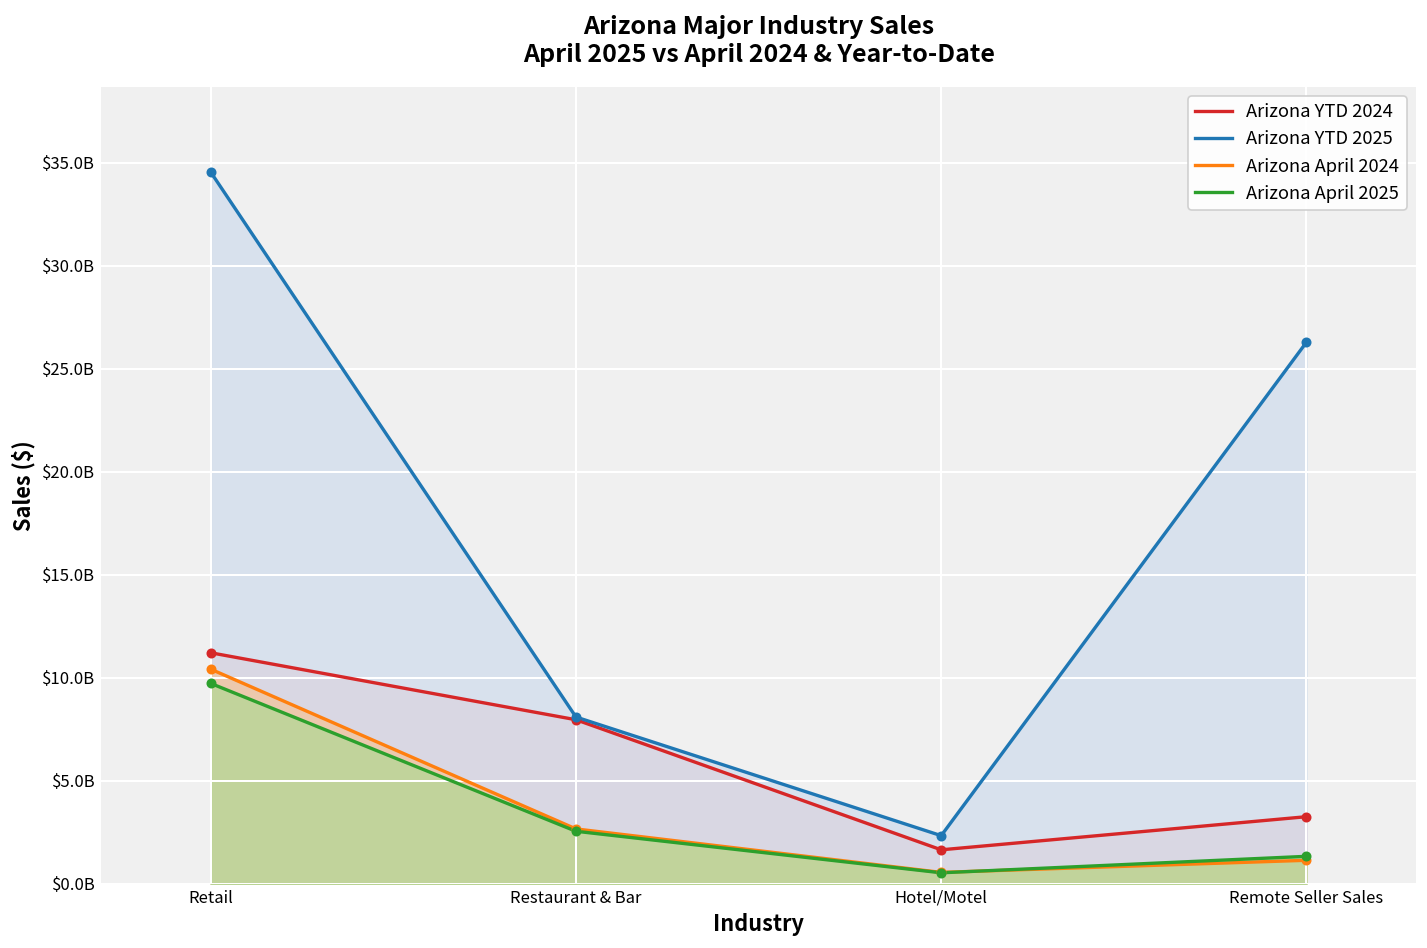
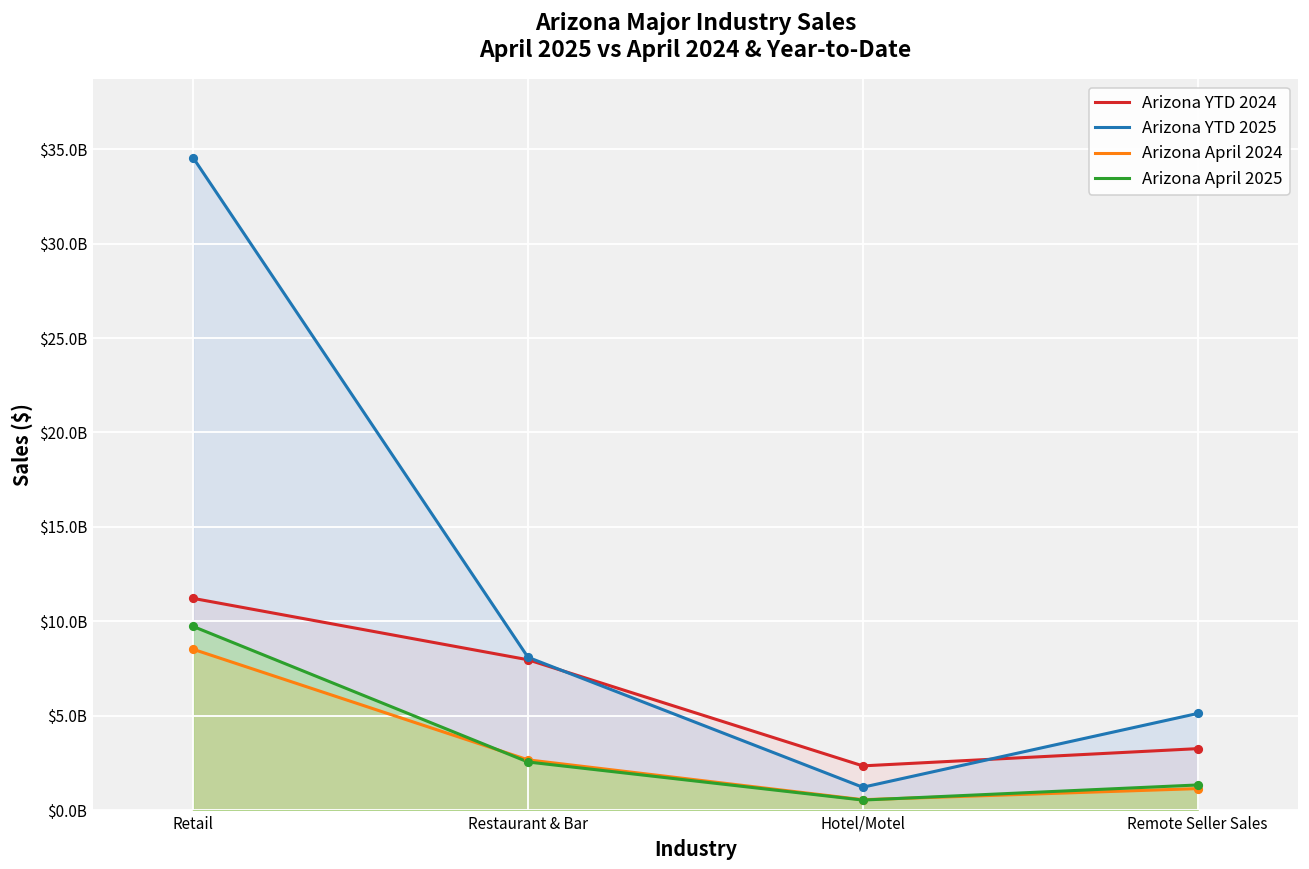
  {
    "Arizona YTD 2024": {
      "Retail": "$11200000000",
-     "Hotel/Motel": "$1700000000",
+     "Hotel/Motel": "$2300000000",
      "Remote Seller Sales": "$3300000000"
    },
    "Arizona YTD 2025": {
      "Retail": "$34500000000",
-     "Hotel/Motel": "$2300000000",
-     "Remote Seller Sales": "$26300000000"
+     "Hotel/Motel": "$1200000000",
+     "Remote Seller Sales": "$5100000000"
    },
    "Arizona April 2024": {
-     "Retail": "$10400000000",
+     "Retail": "$8500000000",
      "Remote Seller Sales": "$1100000000"
    },
    "Arizona April 2025": {
      "Retail": "$9700000000",
      "Remote Seller Sales": "$1300000000"
    }
  }
